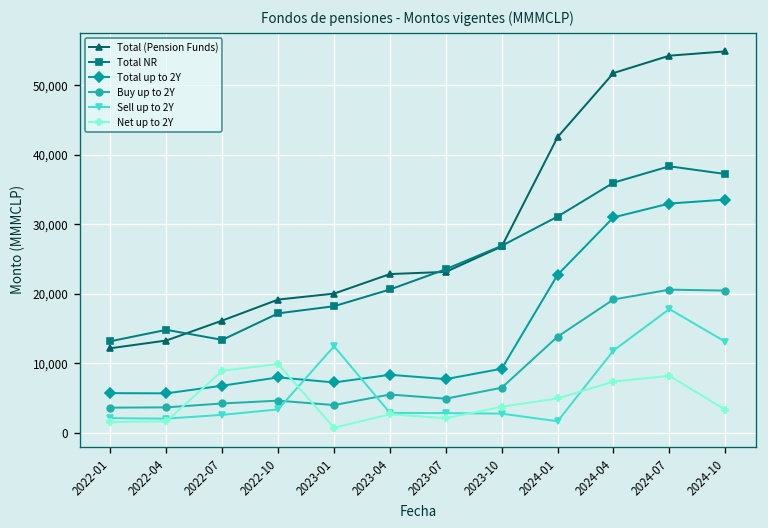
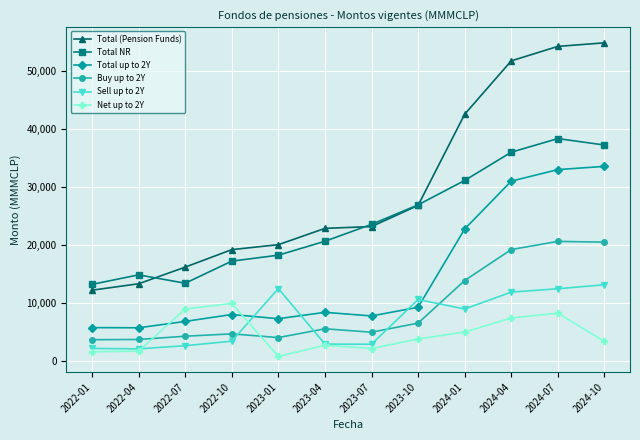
  {
    "Sell up to 2Y": {
      "2022-01": "2,000",
      "2022-07": "3,000",
      "2022-10": "3,000",
      "2023-01": "12,000",
      "2023-07": "3,000",
-     "2023-10": "3,000",
-     "2024-01": "2,000",
+     "2023-10": "11,000",
+     "2024-01": "9,000",
      "2024-04": "12,000",
-     "2024-07": "18,000",
+     "2024-07": "12,000",
      "2024-10": "13,000"
    },
    "Net up to 2Y": {
      "2022-01": "2,000",
      "2022-07": "9,000",
      "2022-10": "10,000",
      "2023-01": "1,000",
      "2023-07": "2,000",
      "2023-10": "4,000",
      "2024-01": "5,000",
      "2024-04": "7,000",
      "2024-07": "8,000",
      "2024-10": "3,000"
    }
  }
